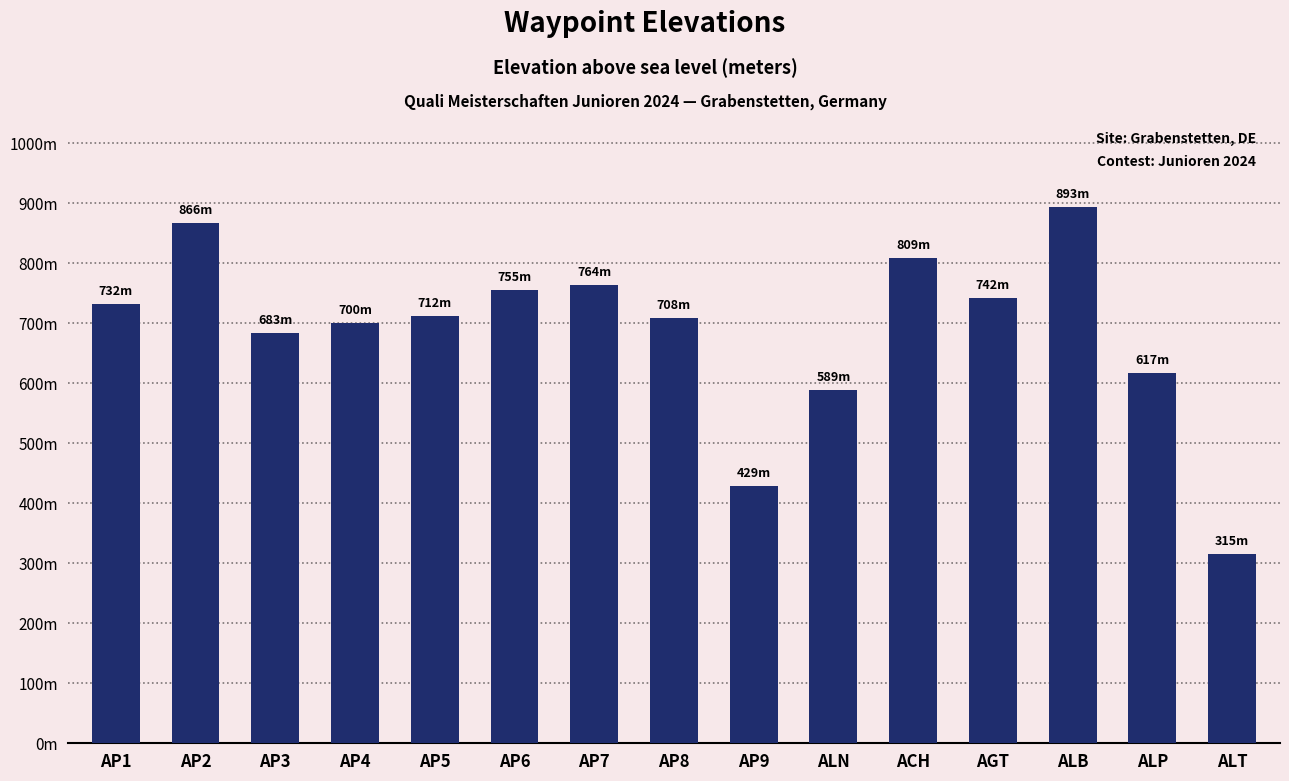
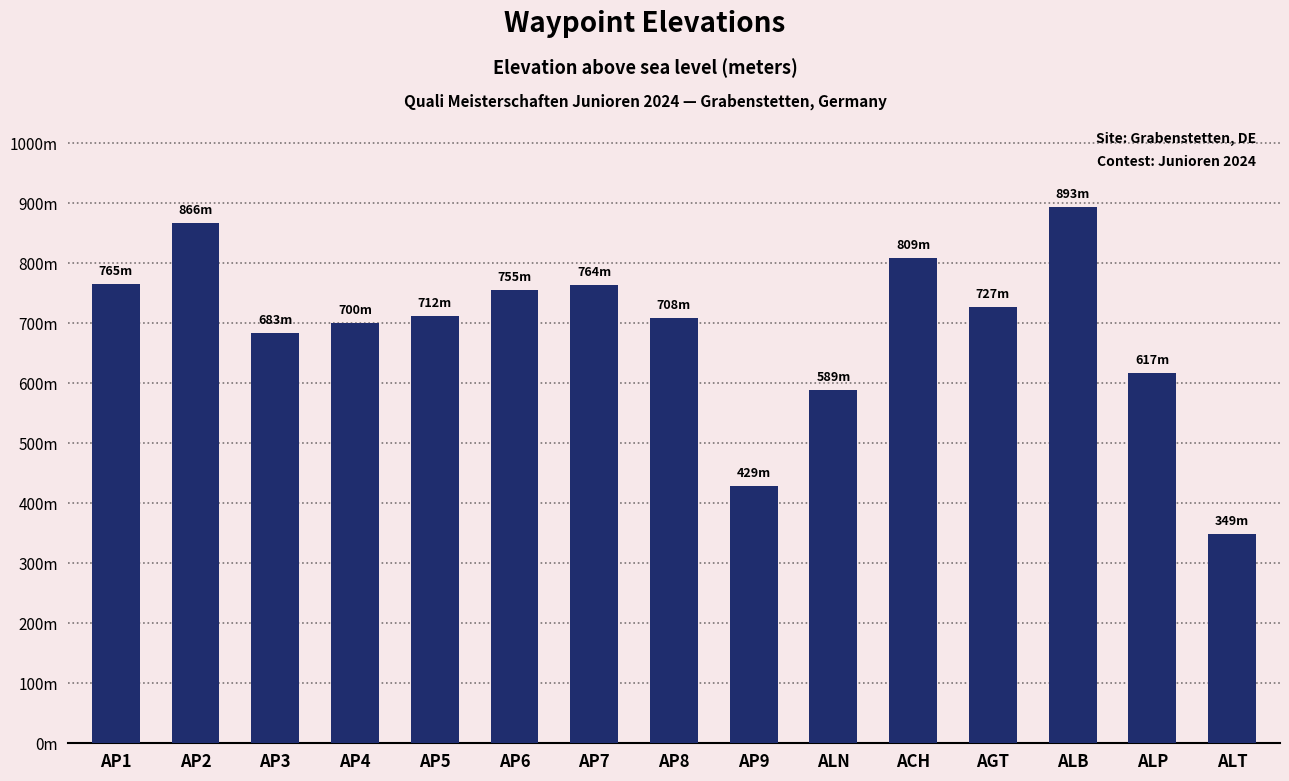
  {
-   "AP1": "732m",
+   "AP1": "765m",
    "AP2": "866m",
    "AP3": "683m",
    "AP4": "700m",
    "AP5": "712m",
    "AP6": "755m",
    "AP7": "764m",
    "AP8": "708m",
    "AP9": "429m",
    "ALN": "589m",
    "ACH": "809m",
-   "AGT": "742m",
+   "AGT": "727m",
    "ALB": "893m",
    "ALP": "617m",
-   "ALT": "315m"
+   "ALT": "349m"
  }
